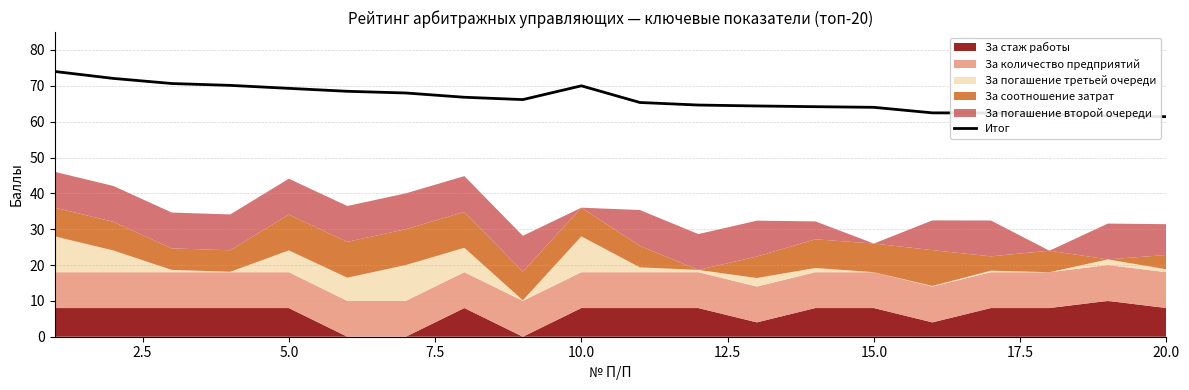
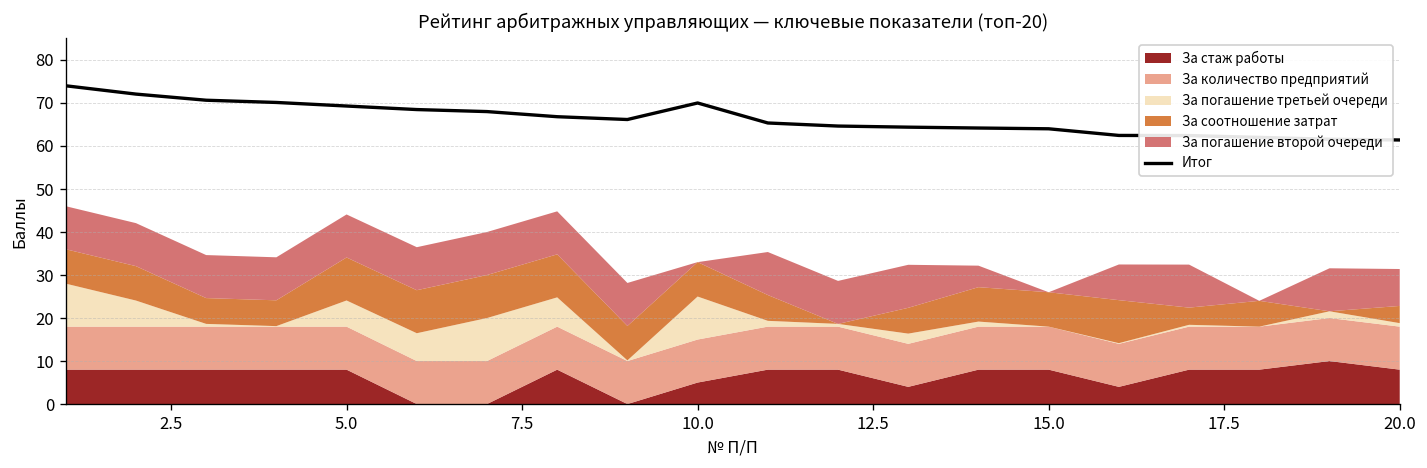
  {
    "Итог": {
      "5.0": 69,
      "10.0": 70,
      "15.0": 64,
      "20.0": 61
    },
    "За стаж работы": {
      "5.0": 8,
-     "10.0": 8,
+     "10.0": 5,
      "15.0": 8,
      "20.0": 8
    },
    "За погашение третьей очереди": {
      "5.0": 6,
      "10.0": 10,
      "20.0": 1
    },
    "За соотношение затрат": {
      "5.0": 10,
      "20.0": 4
    },
    "За погашение второй очереди": {
      "5.0": 10,
      "20.0": 9
    }
  }
